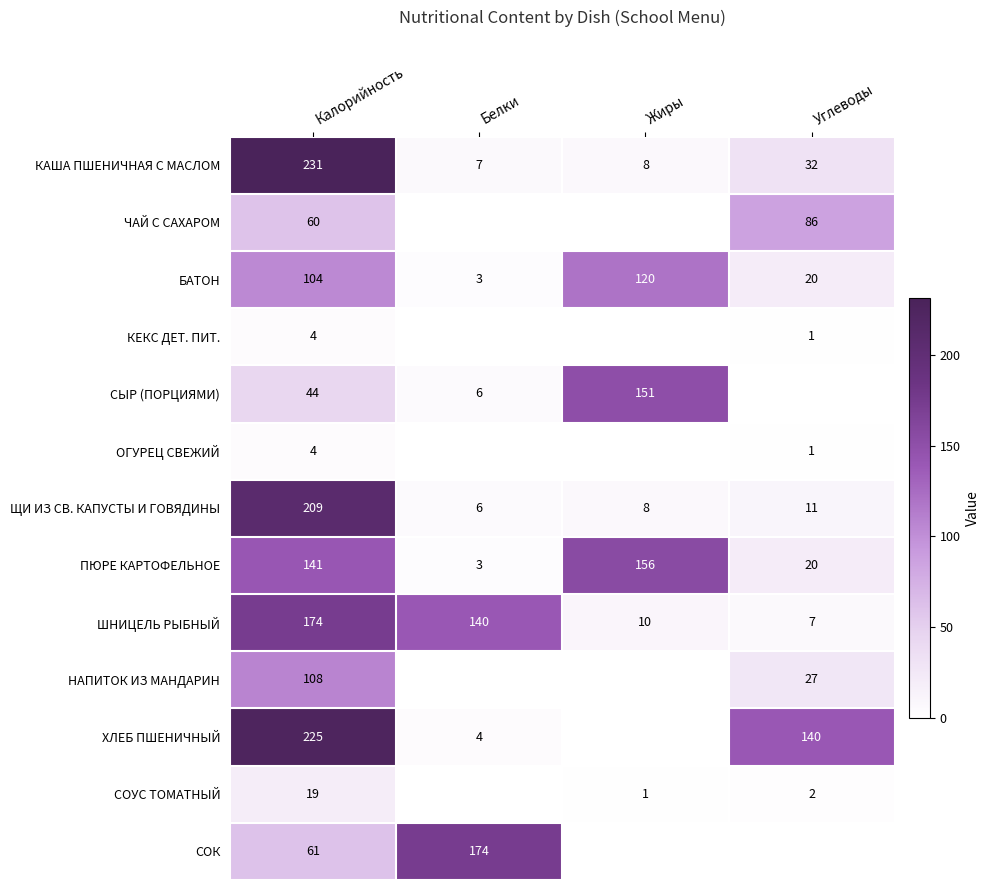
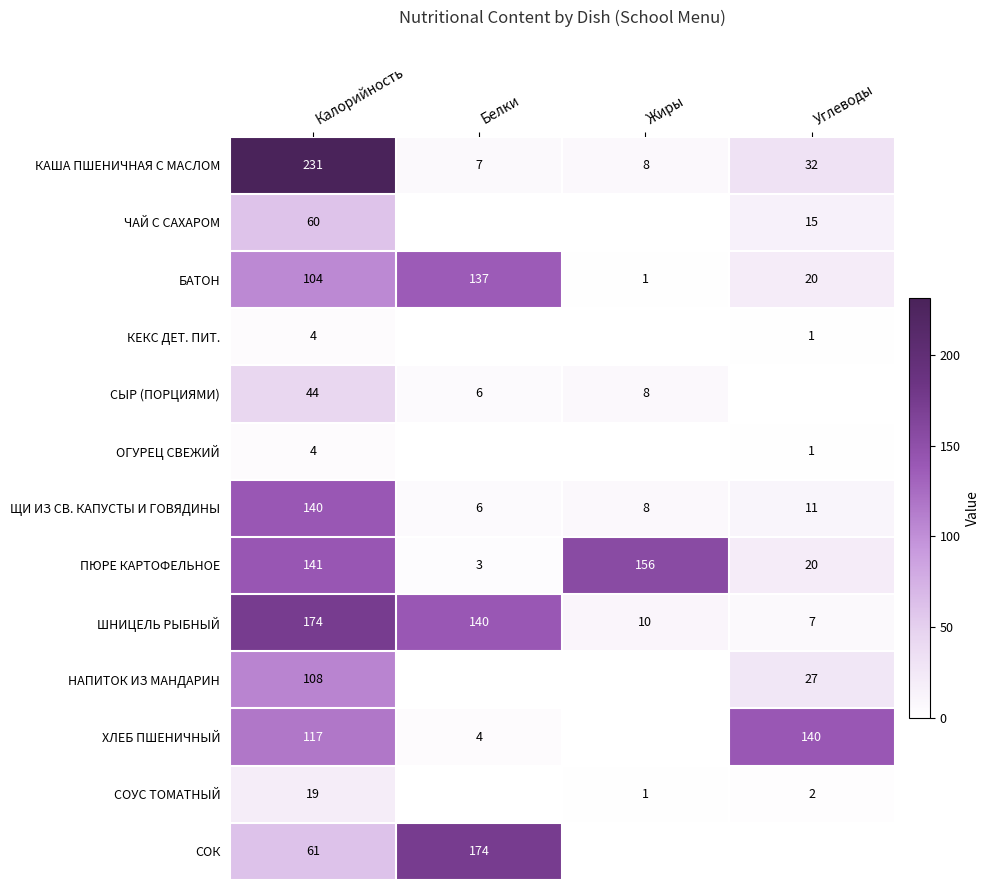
  {
    "КАША ПШЕНИЧНАЯ С МАСЛОМ": {
      "Калорийность": 231,
      "Белки": 7,
      "Жиры": 8,
      "Углеводы": 32
    },
    "ЧАЙ С САХАРОМ": {
      "Калорийность": 60,
-     "Углеводы": 86
+     "Углеводы": 15
    },
    "БАТОН": {
      "Калорийность": 104,
-     "Белки": 3,
-     "Жиры": 120,
+     "Белки": 137,
+     "Жиры": 1,
      "Углеводы": 20
    },
    "КЕКС ДЕТ. ПИТ.": {
      "Калорийность": 4,
      "Углеводы": 1
    },
    "СЫР (ПОРЦИЯМИ)": {
      "Калорийность": 44,
      "Белки": 6,
-     "Жиры": 151
+     "Жиры": 8
    },
    "ОГУРЕЦ СВЕЖИЙ": {
      "Калорийность": 4,
      "Углеводы": 1
    },
    "ЩИ ИЗ СВ. КАПУСТЫ И ГОВЯДИНЫ": {
-     "Калорийность": 209,
+     "Калорийность": 140,
      "Белки": 6,
      "Жиры": 8,
      "Углеводы": 11
    },
    "ПЮРЕ КАРТОФЕЛЬНОЕ": {
      "Калорийность": 141,
      "Белки": 3,
      "Жиры": 156,
      "Углеводы": 20
    },
    "ШНИЦЕЛЬ РЫБНЫЙ": {
      "Калорийность": 174,
      "Белки": 140,
      "Жиры": 10,
      "Углеводы": 7
    },
    "НАПИТОК ИЗ МАНДАРИН": {
      "Калорийность": 108,
      "Углеводы": 27
    },
    "ХЛЕБ ПШЕНИЧНЫЙ": {
-     "Калорийность": 225,
+     "Калорийность": 117,
      "Белки": 4,
      "Углеводы": 140
    },
    "СОУС ТОМАТНЫЙ": {
      "Калорийность": 19,
      "Жиры": 1,
      "Углеводы": 2
    },
    "СОК": {
      "Калорийность": 61,
      "Белки": 174
    }
  }
